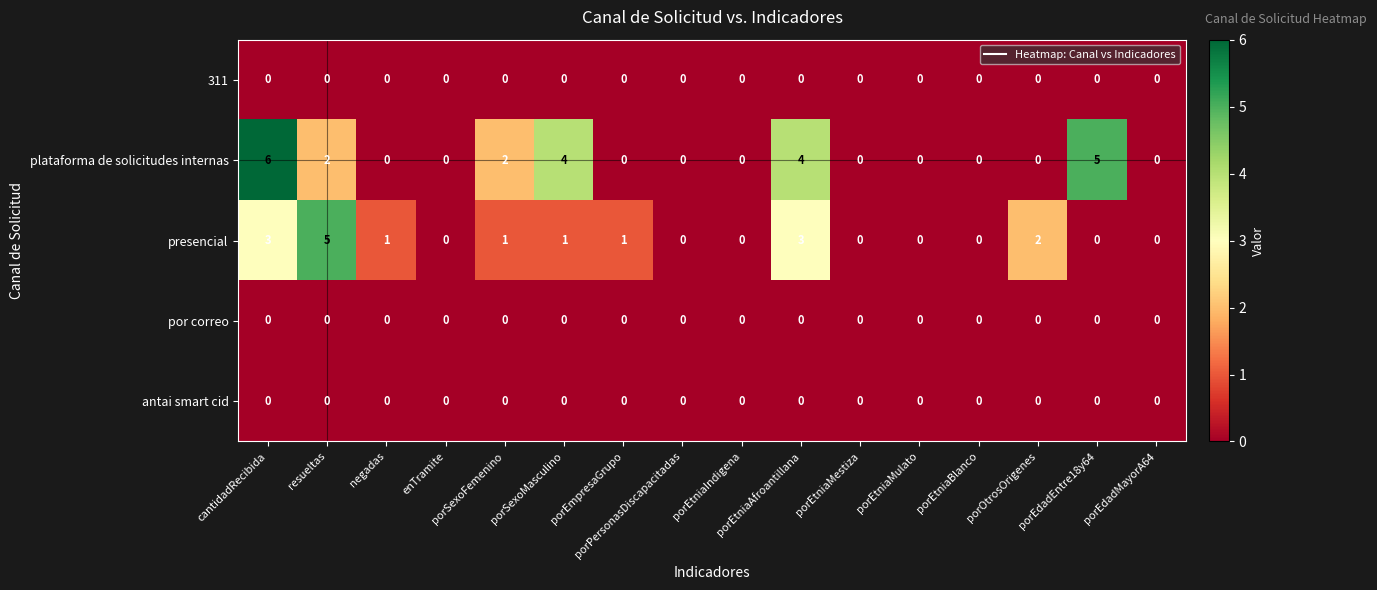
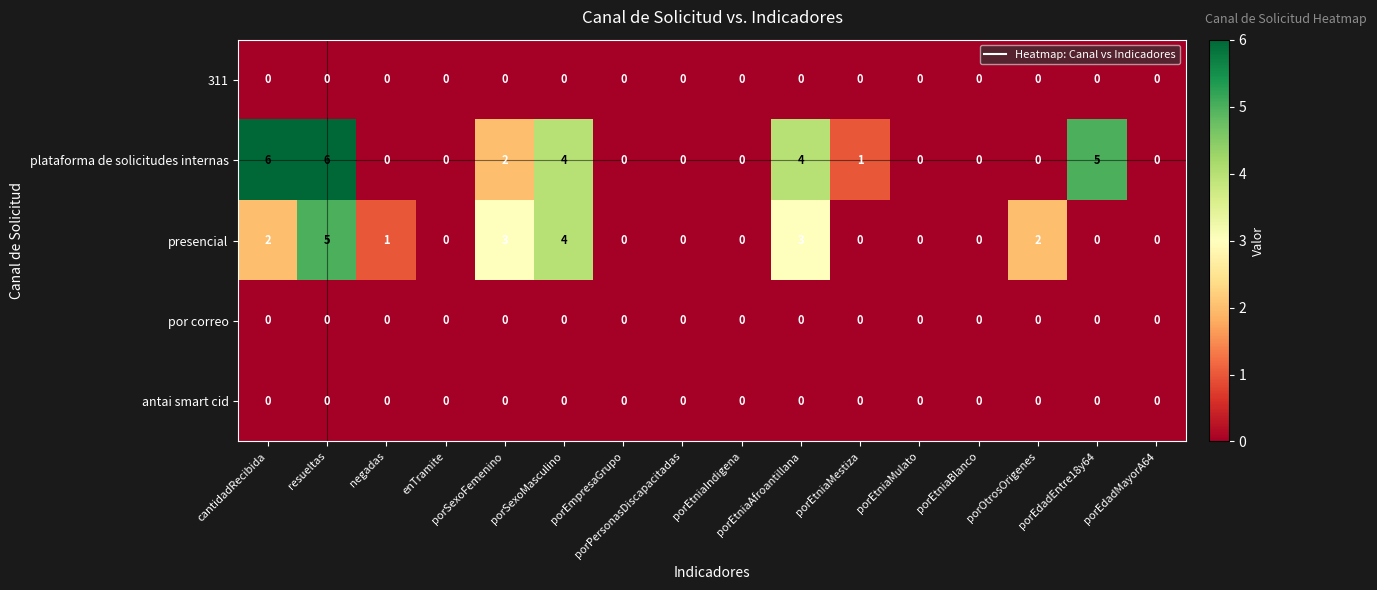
  {
    "311": {
      "cantidadRecibida": 0,
      "resueltas": 0,
      "negadas": 0,
      "enTramite": 0,
      "porSexoFemenino": 0,
      "porSexoMasculino": 0,
      "porEmpresaGrupo": 0,
      "porPersonasDiscapacitadas": 0,
      "porEtniaIndigena": 0,
      "porEtniaAfroantillana": 0,
      "porEtniaMestiza": 0,
      "porEtniaMulato": 0,
      "porEtniaBlanco": 0,
      "porOtrosOrigenes": 0,
      "porEdadEntre18y64": 0,
      "porEdadMayorA64": 0
    },
    "plataforma de solicitudes internas": {
      "cantidadRecibida": 6,
-     "resueltas": 2,
+     "resueltas": 6,
      "negadas": 0,
      "enTramite": 0,
      "porSexoFemenino": 2,
      "porSexoMasculino": 4,
      "porEmpresaGrupo": 0,
      "porPersonasDiscapacitadas": 0,
      "porEtniaIndigena": 0,
      "porEtniaAfroantillana": 4,
-     "porEtniaMestiza": 0,
+     "porEtniaMestiza": 1,
      "porEtniaMulato": 0,
      "porEtniaBlanco": 0,
      "porOtrosOrigenes": 0,
      "porEdadEntre18y64": 5,
      "porEdadMayorA64": 0
    },
    "presencial": {
-     "cantidadRecibida": 3,
+     "cantidadRecibida": 2,
      "resueltas": 5,
      "negadas": 1,
      "enTramite": 0,
-     "porSexoFemenino": 1,
-     "porSexoMasculino": 1,
-     "porEmpresaGrupo": 1,
+     "porSexoFemenino": 3,
+     "porSexoMasculino": 4,
+     "porEmpresaGrupo": 0,
      "porPersonasDiscapacitadas": 0,
      "porEtniaIndigena": 0,
      "porEtniaAfroantillana": 3,
      "porEtniaMestiza": 0,
      "porEtniaMulato": 0,
      "porEtniaBlanco": 0,
      "porOtrosOrigenes": 2,
      "porEdadEntre18y64": 0,
      "porEdadMayorA64": 0
    },
    "por correo": {
      "cantidadRecibida": 0,
      "resueltas": 0,
      "negadas": 0,
      "enTramite": 0,
      "porSexoFemenino": 0,
      "porSexoMasculino": 0,
      "porEmpresaGrupo": 0,
      "porPersonasDiscapacitadas": 0,
      "porEtniaIndigena": 0,
      "porEtniaAfroantillana": 0,
      "porEtniaMestiza": 0,
      "porEtniaMulato": 0,
      "porEtniaBlanco": 0,
      "porOtrosOrigenes": 0,
      "porEdadEntre18y64": 0,
      "porEdadMayorA64": 0
    },
    "antai smart cid": {
      "cantidadRecibida": 0,
      "resueltas": 0,
      "negadas": 0,
      "enTramite": 0,
      "porSexoFemenino": 0,
      "porSexoMasculino": 0,
      "porEmpresaGrupo": 0,
      "porPersonasDiscapacitadas": 0,
      "porEtniaIndigena": 0,
      "porEtniaAfroantillana": 0,
      "porEtniaMestiza": 0,
      "porEtniaMulato": 0,
      "porEtniaBlanco": 0,
      "porOtrosOrigenes": 0,
      "porEdadEntre18y64": 0,
      "porEdadMayorA64": 0
    }
  }
